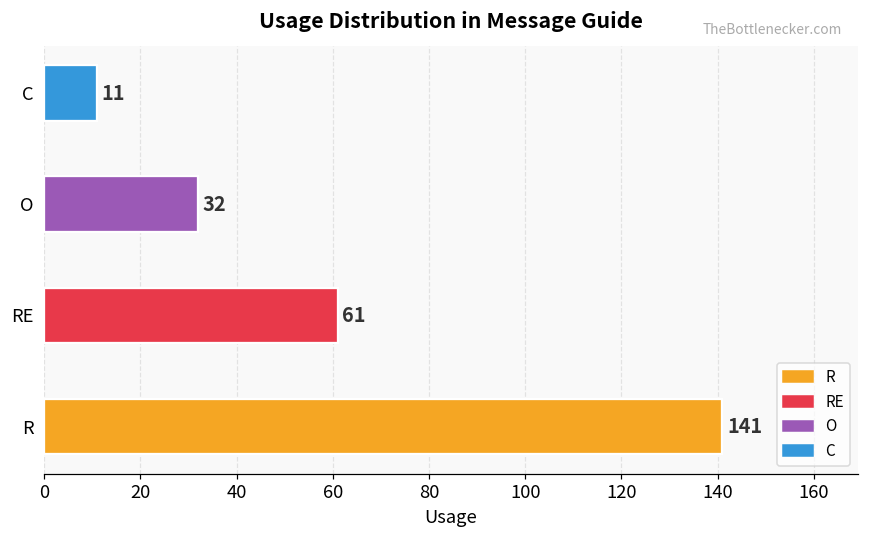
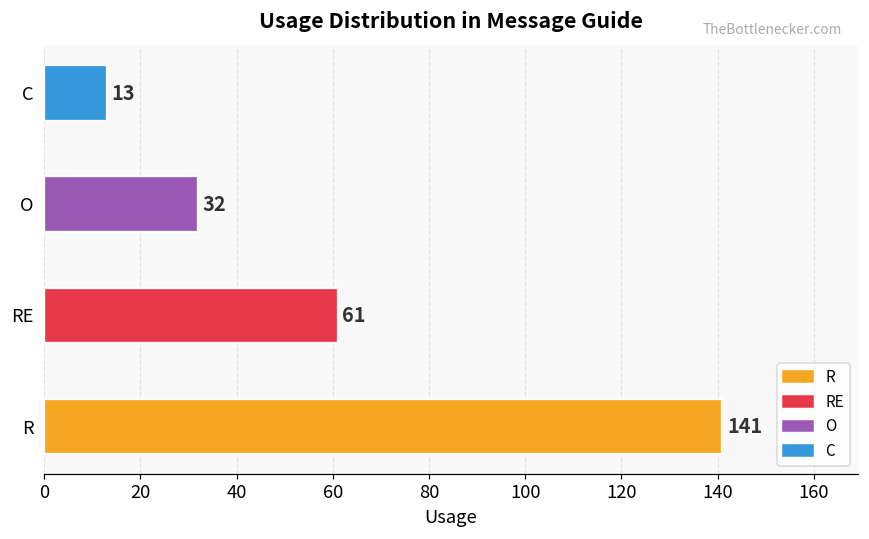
  {
-   "C": 11,
+   "C": 13,
    "O": 32,
    "RE": 61,
    "R": 141
  }
